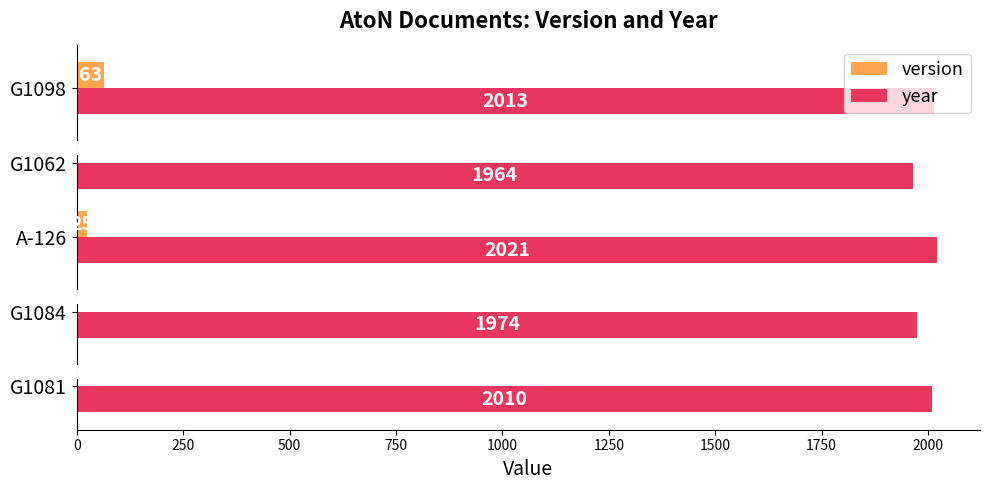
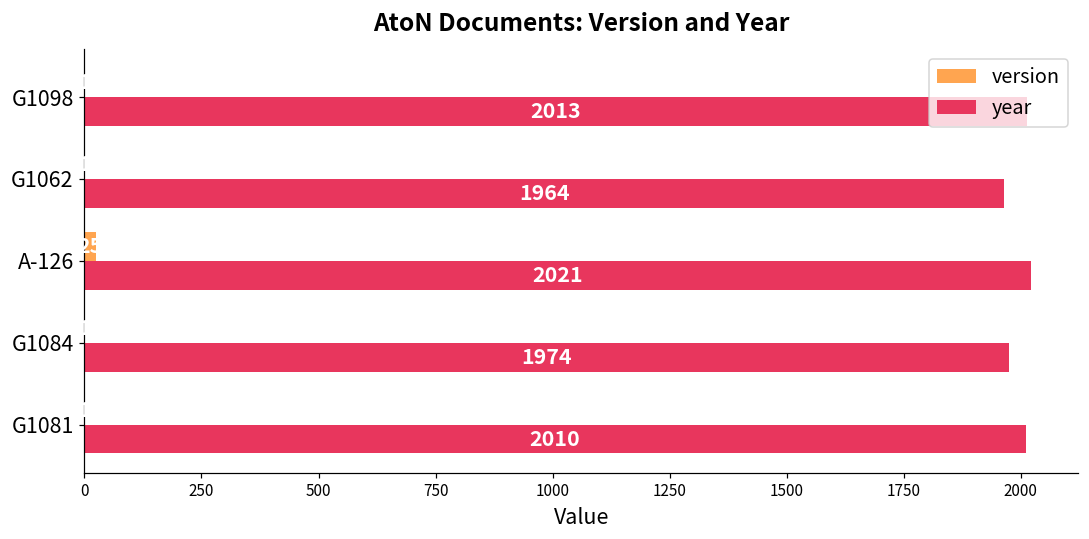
  {
    "version": {
-     "G1098": 60,
+     "G1098": 0,
      "A-126": 30
    },
    "year": {
      "G1062": 1964,
      "A-126": 2021,
      "G1084": 1974,
      "G1081": 2010
    }
  }
